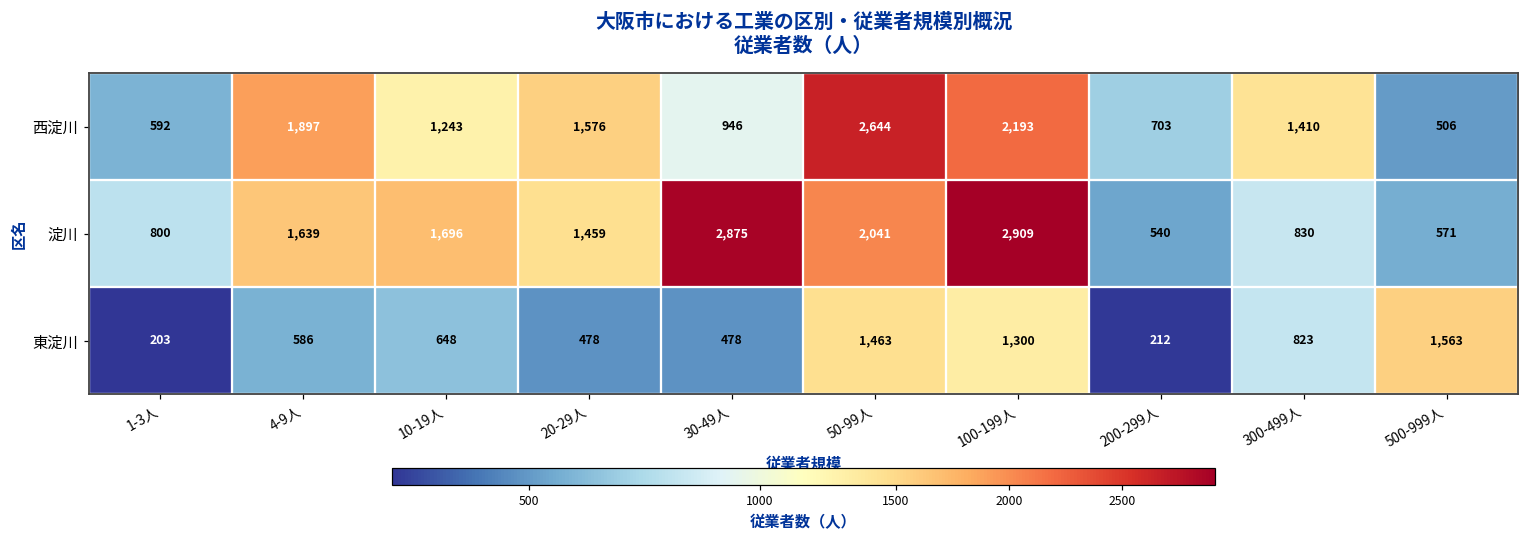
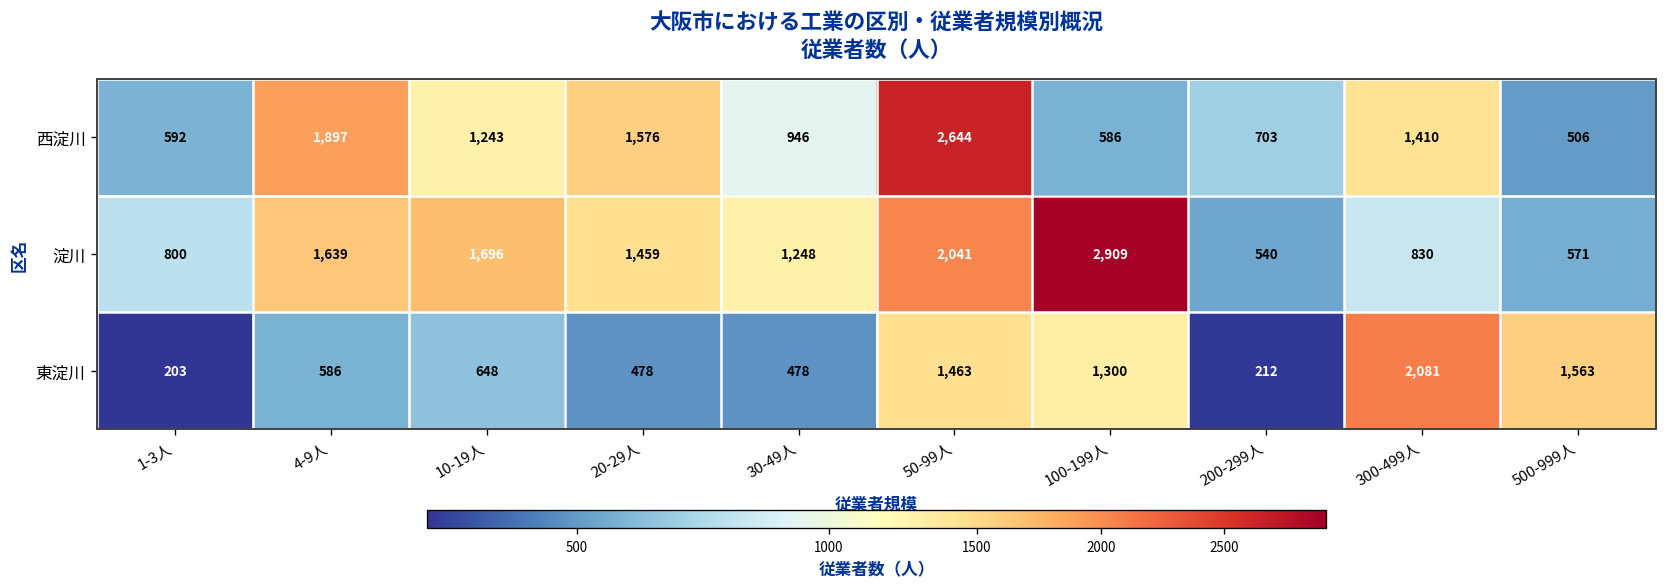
  {
    "西淀川": {
      "1-3人": "592",
      "4-9人": "1,897",
      "10-19人": "1,243",
      "20-29人": "1,576",
      "30-49人": "946",
      "50-99人": "2,644",
-     "100-199人": "2,193",
+     "100-199人": "586",
      "200-299人": "703",
      "300-499人": "1,410",
      "500-999人": "506"
    },
    "淀川": {
      "1-3人": "800",
      "4-9人": "1,639",
      "10-19人": "1,696",
      "20-29人": "1,459",
-     "30-49人": "2,875",
+     "30-49人": "1,248",
      "50-99人": "2,041",
      "100-199人": "2,909",
      "200-299人": "540",
      "300-499人": "830",
      "500-999人": "571"
    },
    "東淀川": {
      "1-3人": "203",
      "4-9人": "586",
      "10-19人": "648",
      "20-29人": "478",
      "30-49人": "478",
      "50-99人": "1,463",
      "100-199人": "1,300",
      "200-299人": "212",
-     "300-499人": "823",
+     "300-499人": "2,081",
      "500-999人": "1,563"
    }
  }
